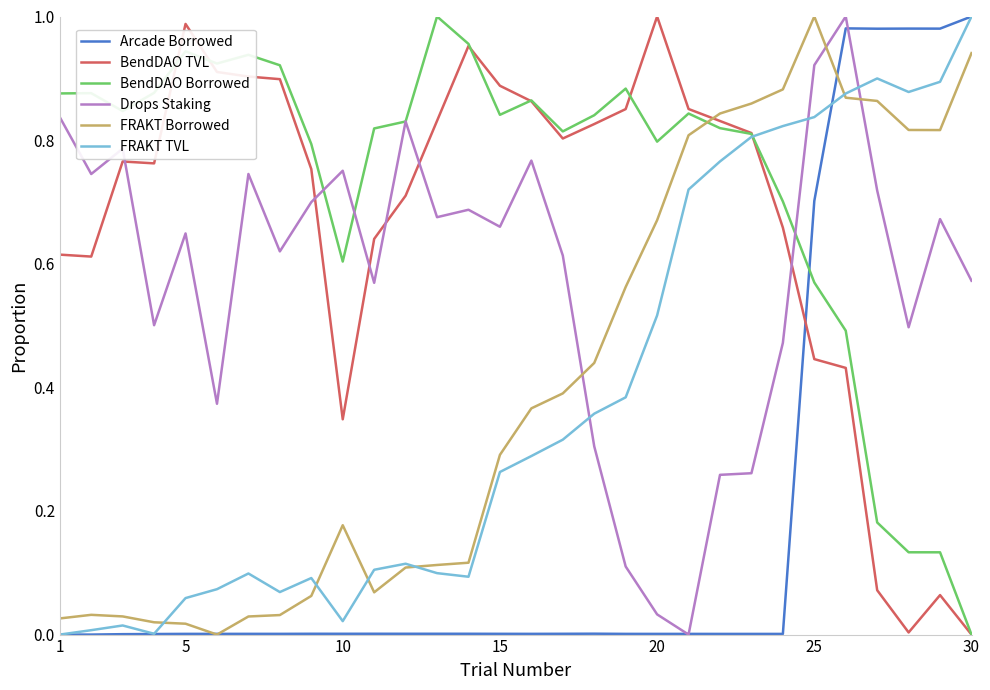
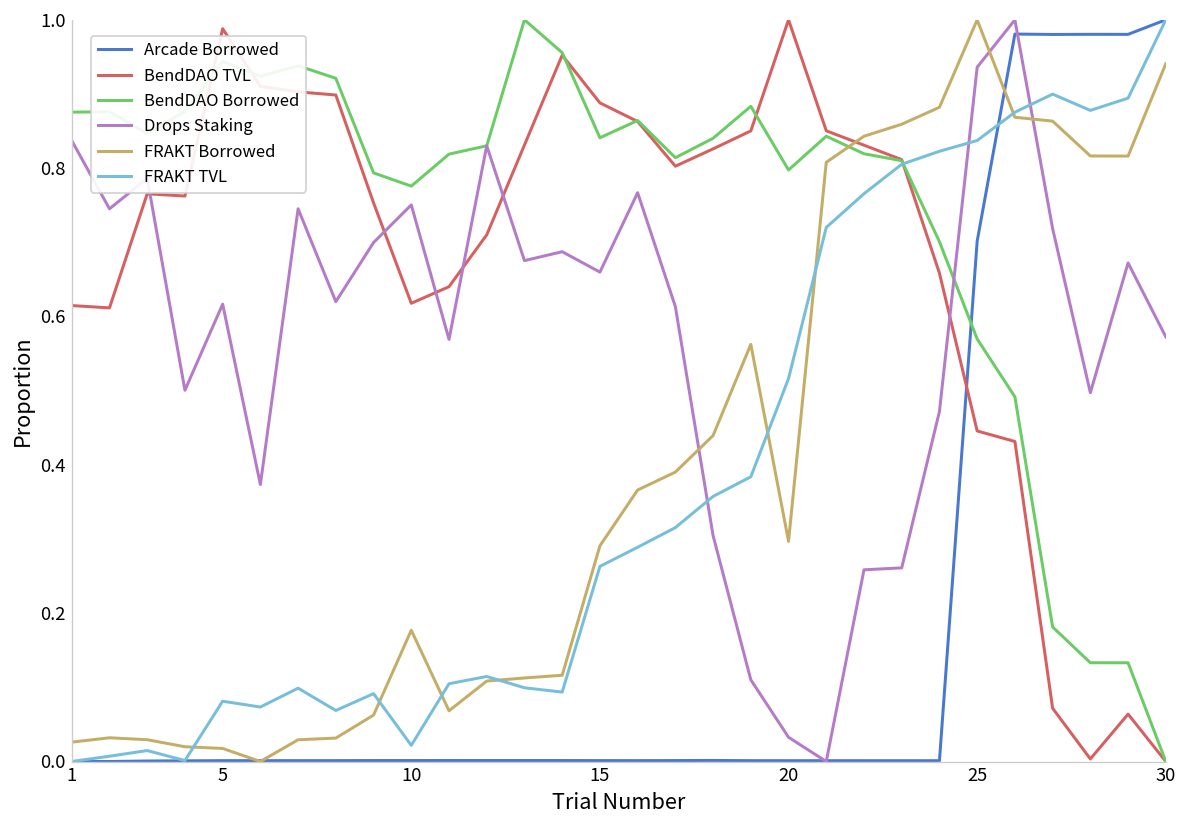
  {
    "Arcade Borrowed": {
      "5": 0.00,
      "10": 0.00,
      "15": 0.00,
      "20": 0.00,
      "25": 0.70
    },
    "BendDAO TVL": {
      "1": 0.61,
      "5": 0.99,
-     "10": 0.35,
+     "10": 0.62,
      "15": 0.89,
      "20": 1.00,
      "25": 0.45
    },
    "BendDAO Borrowed": {
      "1": 0.88,
-     "10": 0.60,
+     "10": 0.78,
      "15": 0.84,
      "20": 0.80,
      "25": 0.57
    },
    "Drops Staking": {
      "1": 0.84,
-     "5": 0.65,
+     "5": 0.62,
      "10": 0.75,
      "15": 0.66,
      "20": 0.03,
-     "25": 0.92,
+     "25": 0.94,
      "30": 0.57
    },
    "FRAKT Borrowed": {
      "1": 0.03,
      "5": 0.02,
      "10": 0.18,
      "15": 0.29,
-     "20": 0.67,
+     "20": 0.30,
      "25": 1.00,
      "30": 0.94
    },
    "FRAKT TVL": {
-     "5": 0.06,
+     "5": 0.08,
      "10": 0.02,
      "15": 0.26,
      "20": 0.52,
      "25": 0.84
    }
  }
